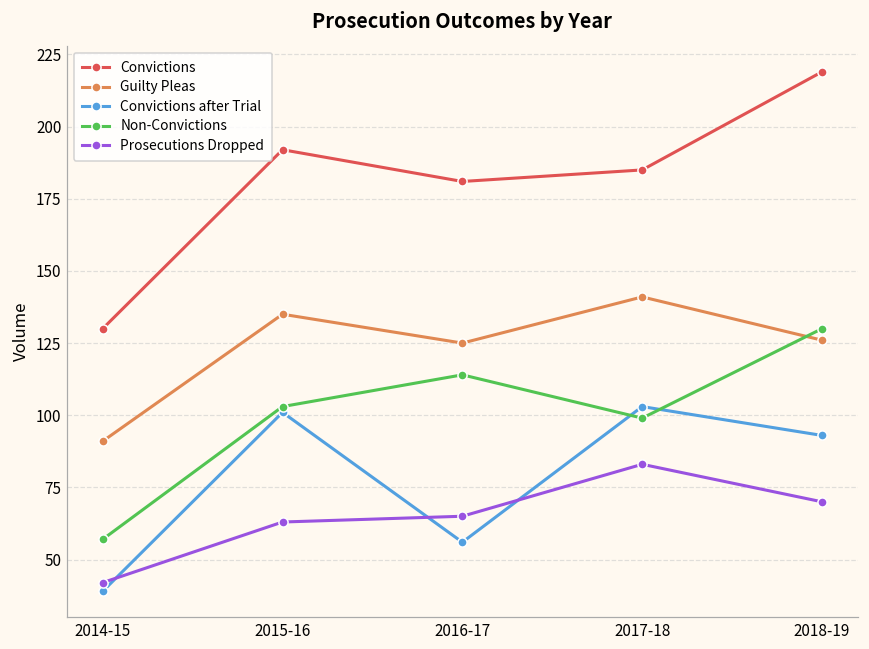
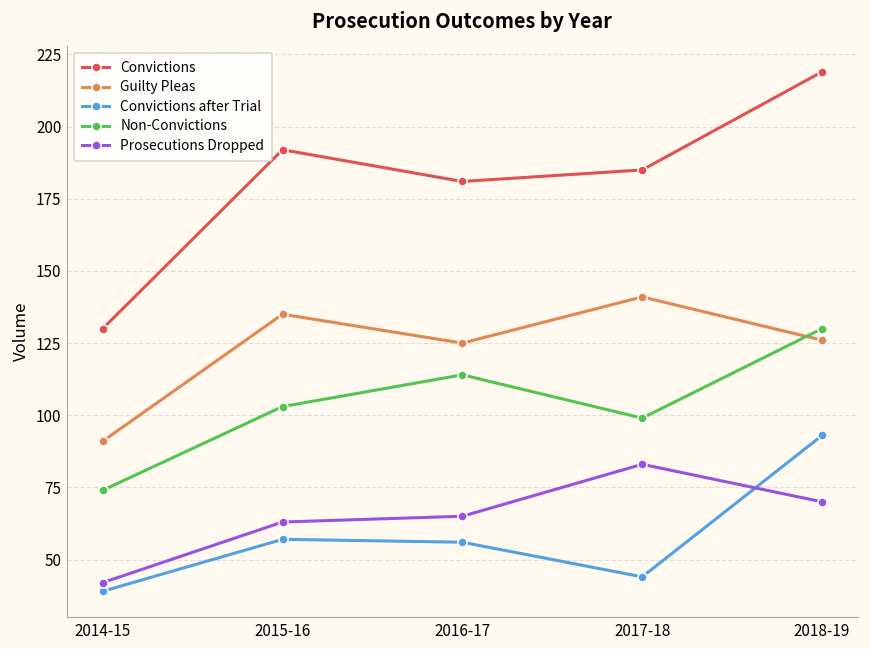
  {
    "Convictions after Trial": {
      "2014-15": 39,
-     "2015-16": 101,
+     "2015-16": 57,
      "2016-17": 56,
-     "2017-18": 103,
+     "2017-18": 44,
      "2018-19": 93
    },
    "Non-Convictions": {
-     "2014-15": 57,
+     "2014-15": 74,
      "2015-16": 103,
      "2016-17": 114,
      "2017-18": 99,
      "2018-19": 130
    },
    "Prosecutions Dropped": {
      "2014-15": 42,
      "2015-16": 63,
      "2016-17": 65,
      "2017-18": 83,
      "2018-19": 70
    }
  }
